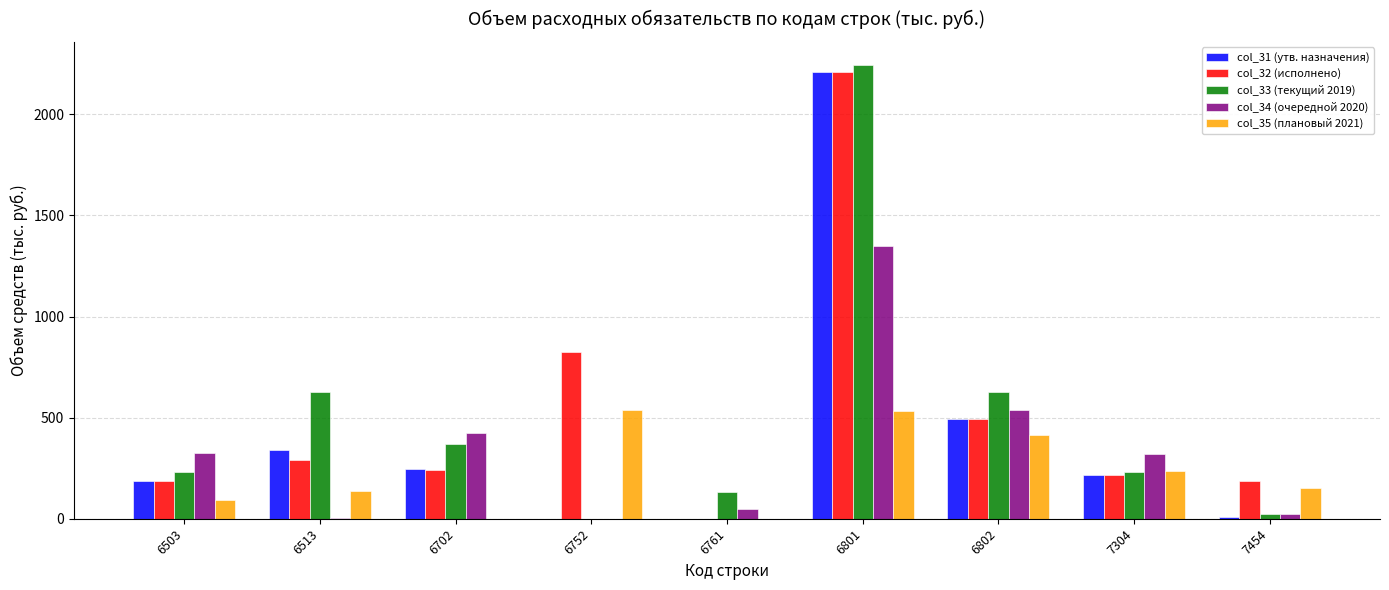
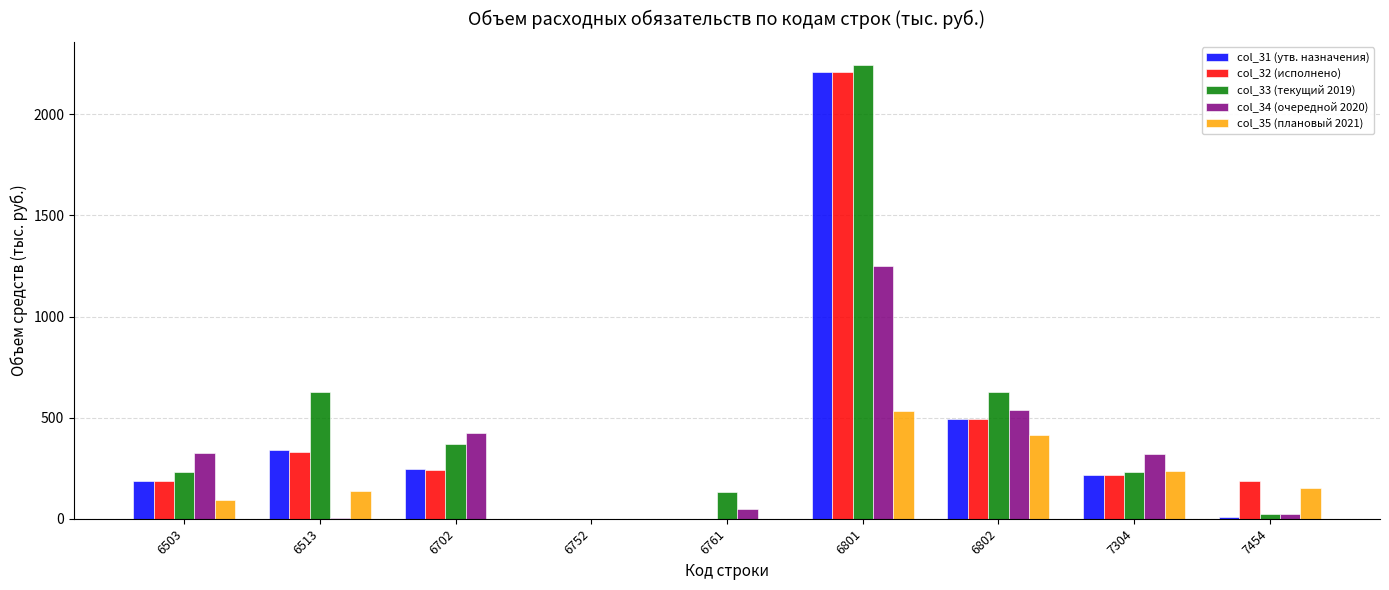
  {
    "col_31 (утв. назначения)": {
      "6503": 190,
      "6513": 340,
      "6702": 250,
      "6752": 0,
      "6761": 0,
      "6801": 2210,
      "6802": 490,
      "7304": 220
    },
    "col_32 (исполнено)": {
      "6503": 190,
-     "6513": 290,
+     "6513": 330,
      "6702": 240,
-     "6752": 830,
+     "6752": 0,
      "6761": 0,
      "6801": 2210,
      "6802": 490,
      "7304": 220,
      "7454": 190
    },
    "col_33 (текущий 2019)": {
      "6503": 230,
      "6513": 630,
      "6702": 370,
      "6752": 0,
      "6761": 130,
      "6801": 2250,
      "6802": 630,
      "7304": 230,
      "7454": 20
    },
    "col_34 (очередной 2020)": {
      "6503": 330,
      "6702": 420,
      "6752": 0,
      "6761": 50,
-     "6801": 1350,
+     "6801": 1250,
      "6802": 540,
      "7304": 320,
      "7454": 20
    },
    "col_35 (плановый 2021)": {
      "6503": 100,
      "6513": 140,
      "6702": 0,
-     "6752": 540,
+     "6752": 0,
      "6761": 0,
      "6801": 530,
      "6802": 410,
      "7304": 240,
      "7454": 150
    }
  }
